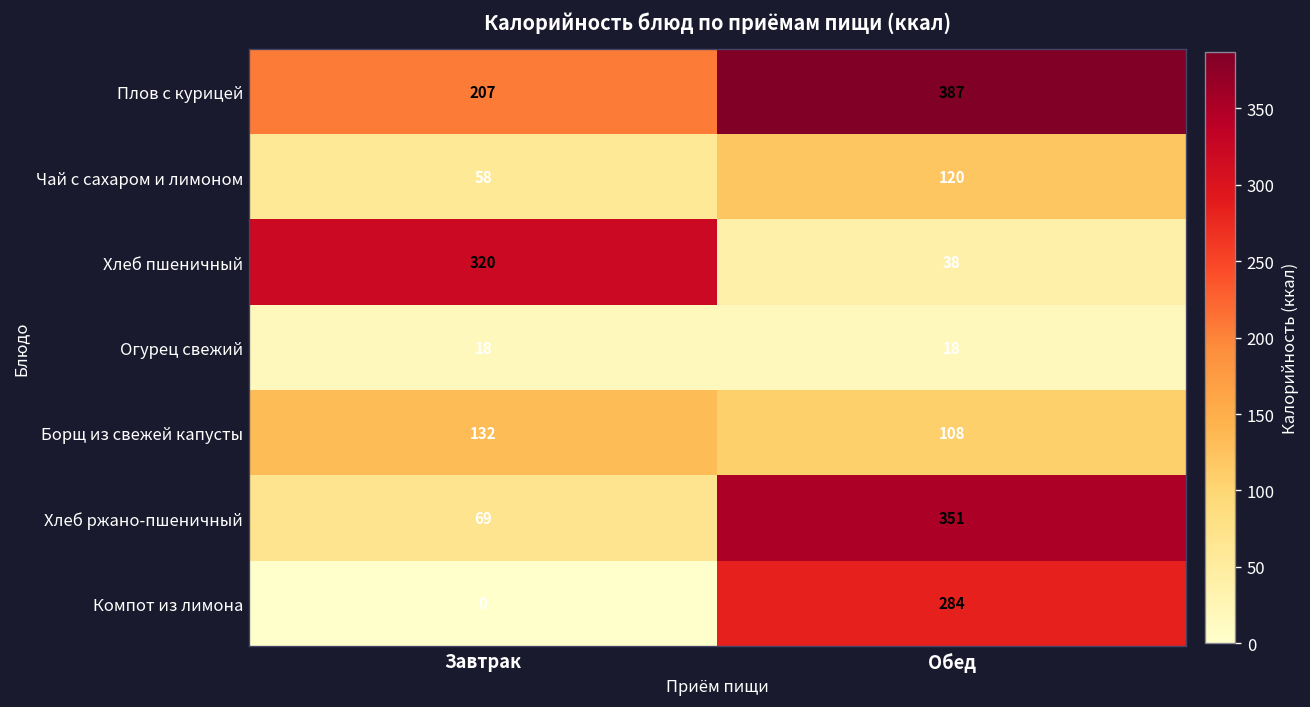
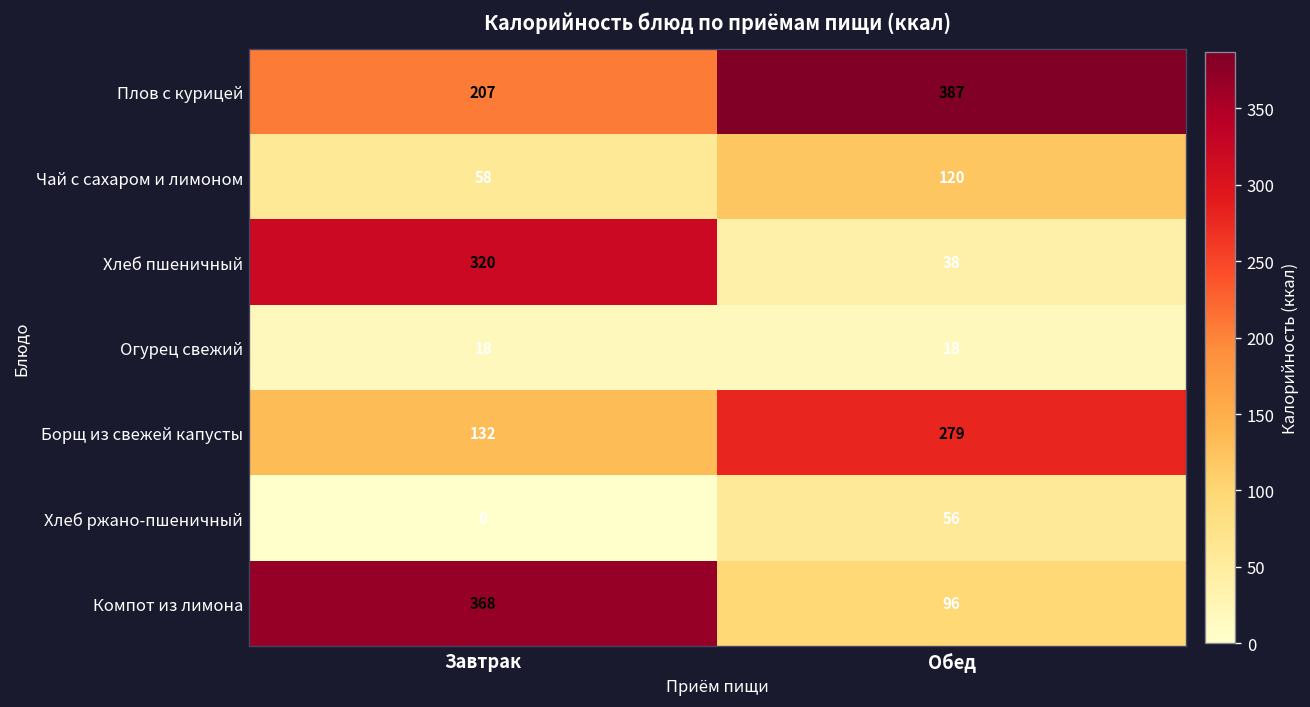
  {
    "Плов с курицей": {
      "Завтрак": 207,
      "Обед": 387
    },
    "Чай с сахаром и лимоном": {
      "Завтрак": 58,
      "Обед": 120
    },
    "Хлеб пшеничный": {
      "Завтрак": 320,
      "Обед": 38
    },
    "Огурец свежий": {
      "Завтрак": 18,
      "Обед": 18
    },
    "Борщ из свежей капусты": {
      "Завтрак": 132,
-     "Обед": 108
+     "Обед": 279
    },
    "Хлеб ржано-пшеничный": {
-     "Завтрак": 69,
-     "Обед": 351
+     "Завтрак": 0,
+     "Обед": 56
    },
    "Компот из лимона": {
-     "Завтрак": 0,
-     "Обед": 284
+     "Завтрак": 368,
+     "Обед": 96
    }
  }
